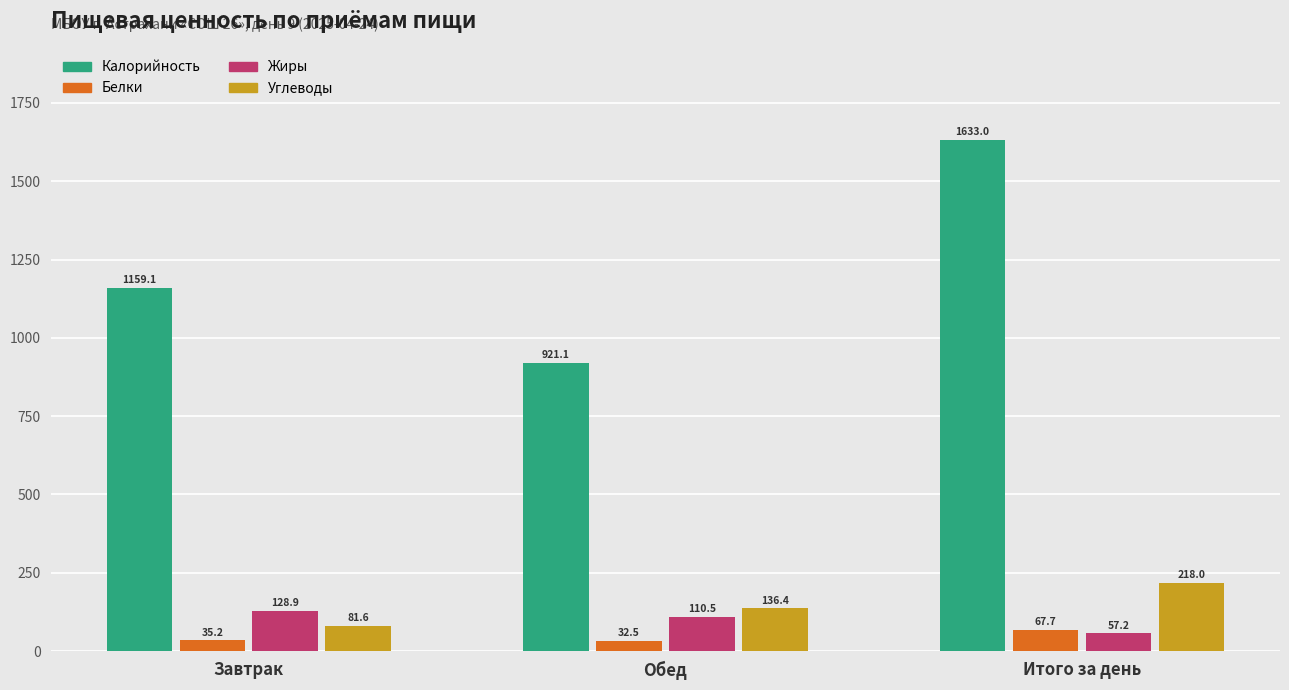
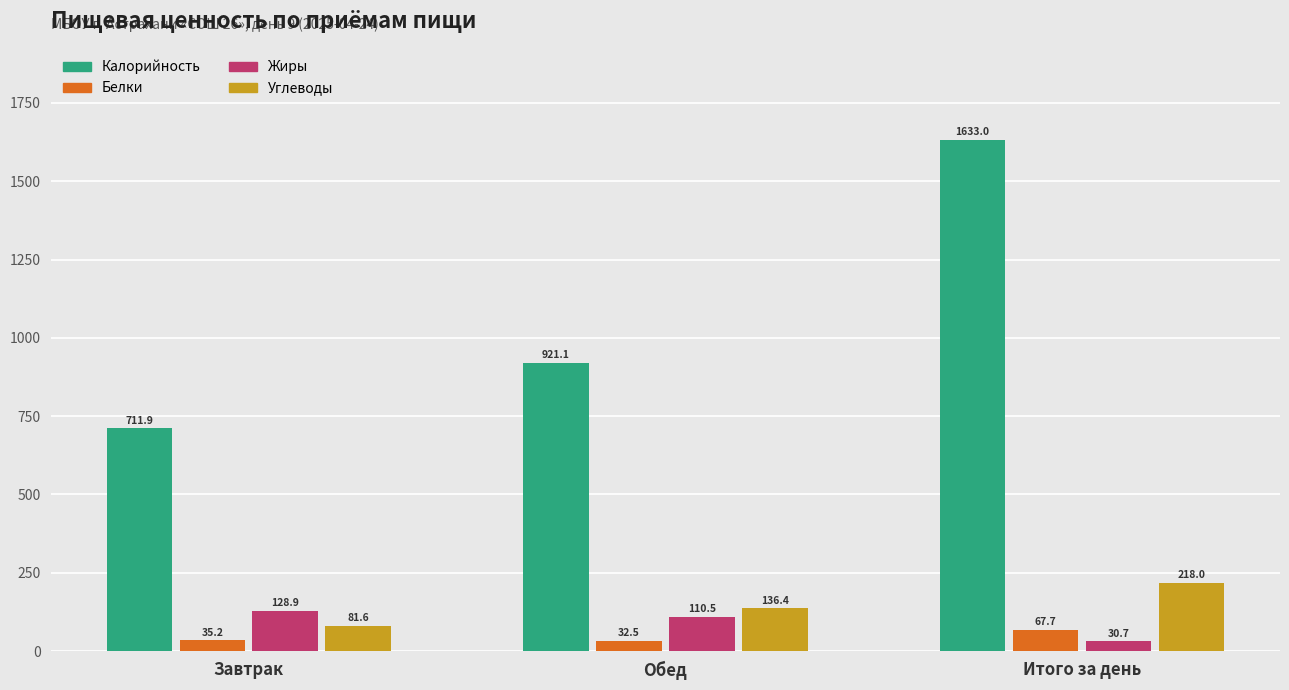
  {
    "Калорийность": {
-     "Завтрак": 1159.1,
+     "Завтрак": 711.9,
      "Обед": 921.1,
      "Итого за день": 1633.0
    },
    "Жиры": {
      "Завтрак": 128.9,
      "Обед": 110.5,
-     "Итого за день": 57.2
+     "Итого за день": 30.7
    }
  }
